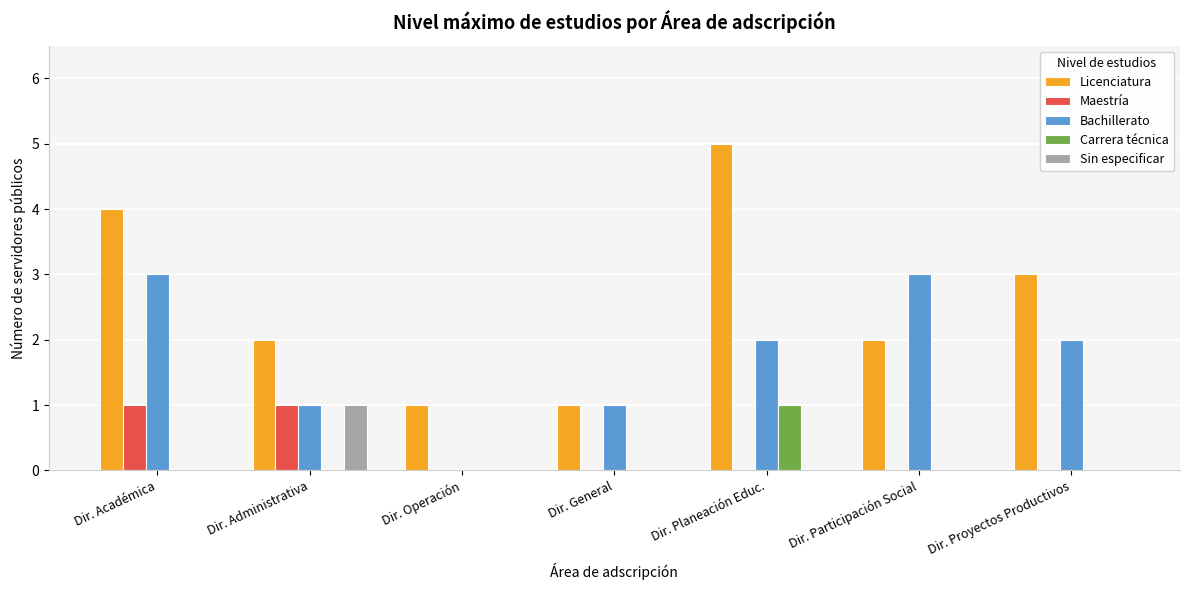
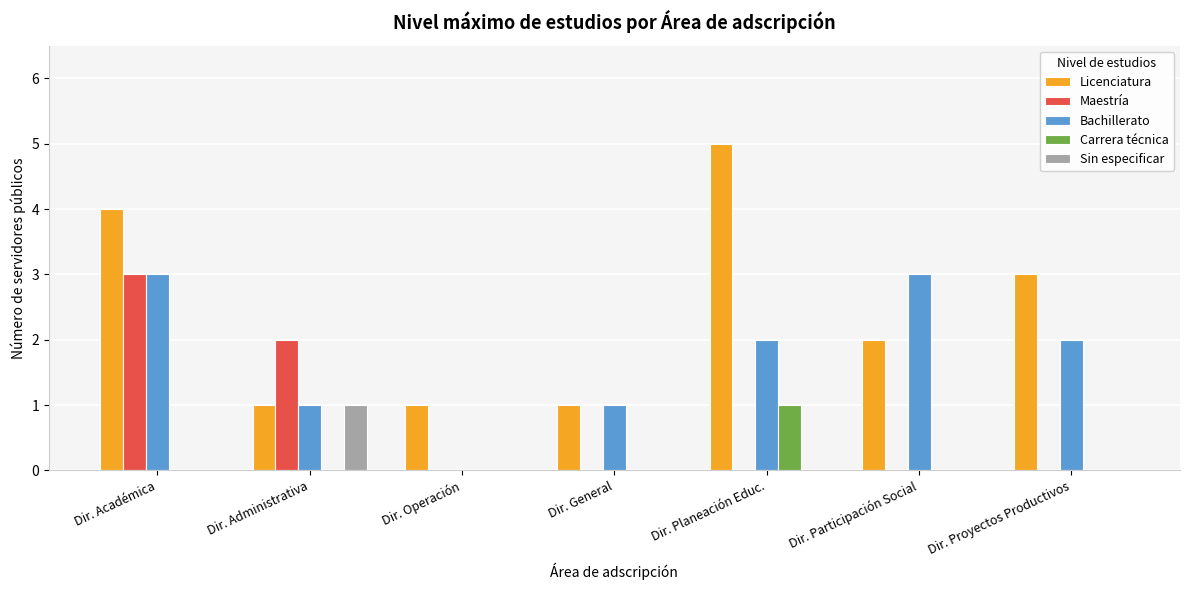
  {
    "Licenciatura": {
      "Dir. Académica": 4,
-     "Dir. Administrativa": 2,
+     "Dir. Administrativa": 1,
      "Dir. Operación": 1,
      "Dir. General": 1,
      "Dir. Planeación Educ.": 5,
      "Dir. Participación Social": 2,
      "Dir. Proyectos Productivos": 3
    },
    "Maestría": {
-     "Dir. Académica": 1,
-     "Dir. Administrativa": 1,
+     "Dir. Académica": 3,
+     "Dir. Administrativa": 2,
      "Dir. Operación": 0,
      "Dir. General": 0,
      "Dir. Planeación Educ.": 0,
      "Dir. Participación Social": 0,
      "Dir. Proyectos Productivos": 0
    },
    "Bachillerato": {
      "Dir. Académica": 3,
      "Dir. Administrativa": 1,
      "Dir. Operación": 0,
      "Dir. General": 1,
      "Dir. Planeación Educ.": 2,
      "Dir. Participación Social": 3,
      "Dir. Proyectos Productivos": 2
    },
    "Carrera técnica": {
      "Dir. Académica": 0,
      "Dir. Administrativa": 0,
      "Dir. Operación": 0,
      "Dir. General": 0,
      "Dir. Planeación Educ.": 1,
      "Dir. Participación Social": 0,
      "Dir. Proyectos Productivos": 0
    },
    "Sin especificar": {
      "Dir. Académica": 0,
      "Dir. Administrativa": 1,
      "Dir. Operación": 0,
      "Dir. General": 0,
      "Dir. Planeación Educ.": 0,
      "Dir. Participación Social": 0,
      "Dir. Proyectos Productivos": 0
    }
  }
